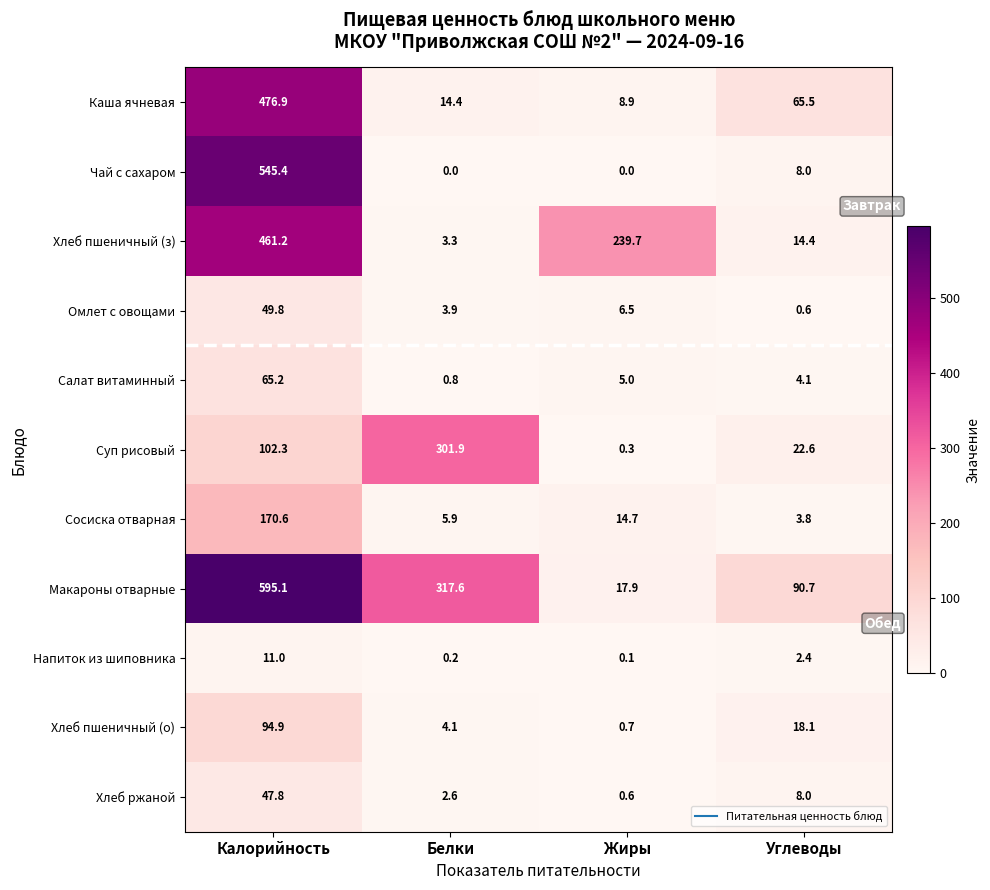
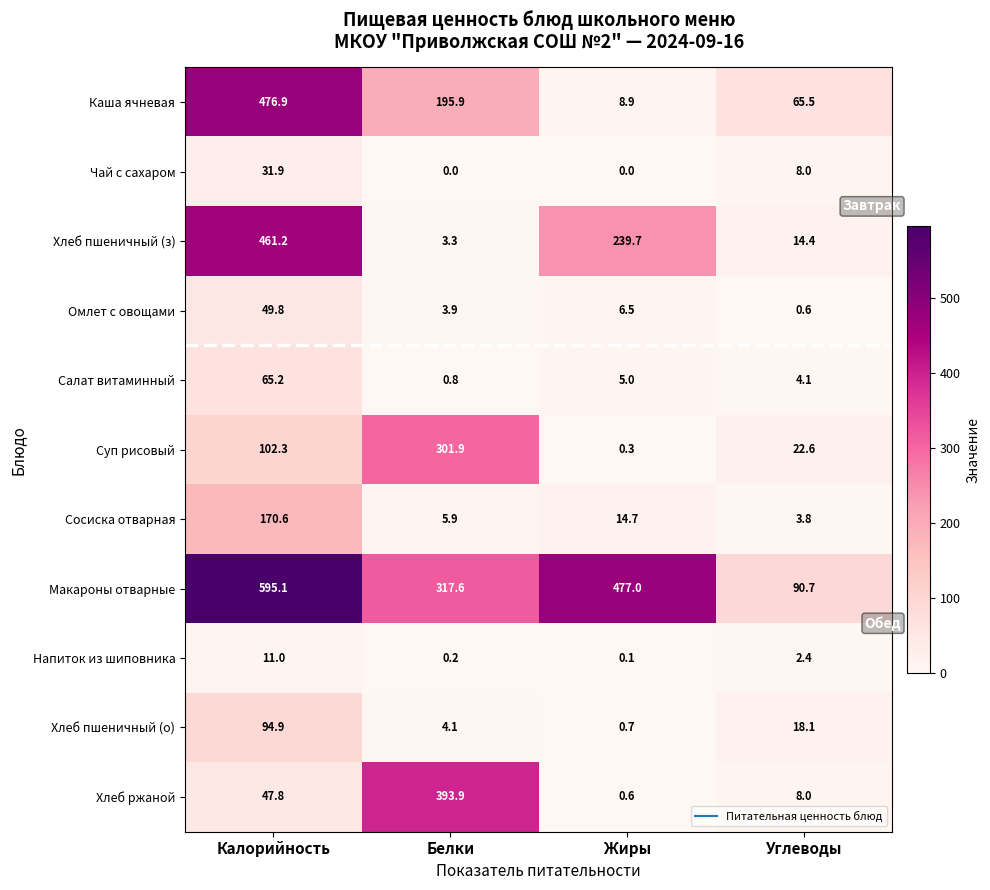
  {
    "Каша ячневая": {
      "Калорийность": 476.9,
-     "Белки": 14.4,
+     "Белки": 195.9,
      "Жиры": 8.9,
      "Углеводы": 65.5
    },
    "Чай с сахаром": {
-     "Калорийность": 545.4,
+     "Калорийность": 31.9,
      "Белки": 0.0,
      "Жиры": 0.0,
      "Углеводы": 8.0
    },
    "Хлеб пшеничный (з)": {
      "Калорийность": 461.2,
      "Белки": 3.3,
      "Жиры": 239.7,
      "Углеводы": 14.4
    },
    "Омлет с овощами": {
      "Калорийность": 49.8,
      "Белки": 3.9,
      "Жиры": 6.5,
      "Углеводы": 0.6
    },
    "Салат витаминный": {
      "Калорийность": 65.2,
      "Белки": 0.8,
      "Жиры": 5.0,
      "Углеводы": 4.1
    },
    "Суп рисовый": {
      "Калорийность": 102.3,
      "Белки": 301.9,
      "Жиры": 0.3,
      "Углеводы": 22.6
    },
    "Сосиска отварная": {
      "Калорийность": 170.6,
      "Белки": 5.9,
      "Жиры": 14.7,
      "Углеводы": 3.8
    },
    "Макароны отварные": {
      "Калорийность": 595.1,
      "Белки": 317.6,
-     "Жиры": 17.9,
+     "Жиры": 477.0,
      "Углеводы": 90.7
    },
    "Напиток из шиповника": {
      "Калорийность": 11.0,
      "Белки": 0.2,
      "Жиры": 0.1,
      "Углеводы": 2.4
    },
    "Хлеб пшеничный (о)": {
      "Калорийность": 94.9,
      "Белки": 4.1,
      "Жиры": 0.7,
      "Углеводы": 18.1
    },
    "Хлеб ржаной": {
      "Калорийность": 47.8,
-     "Белки": 2.6,
+     "Белки": 393.9,
      "Жиры": 0.6,
      "Углеводы": 8.0
    }
  }
